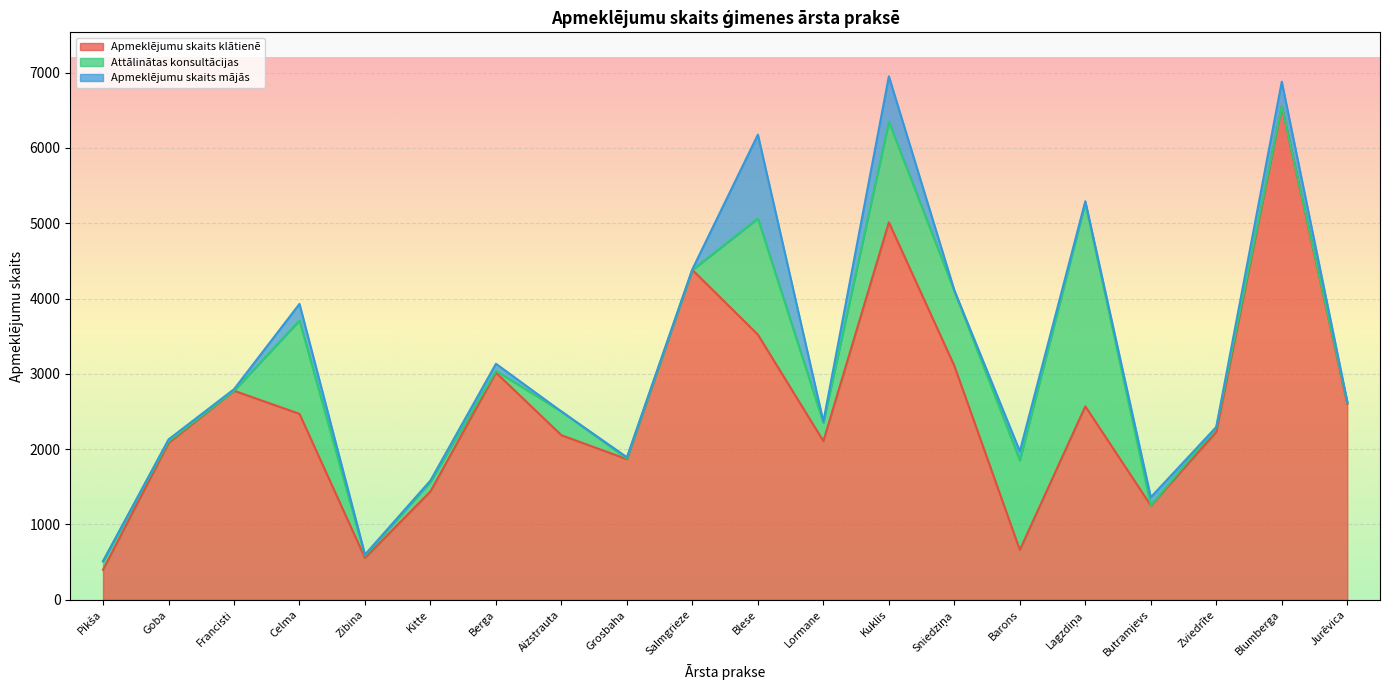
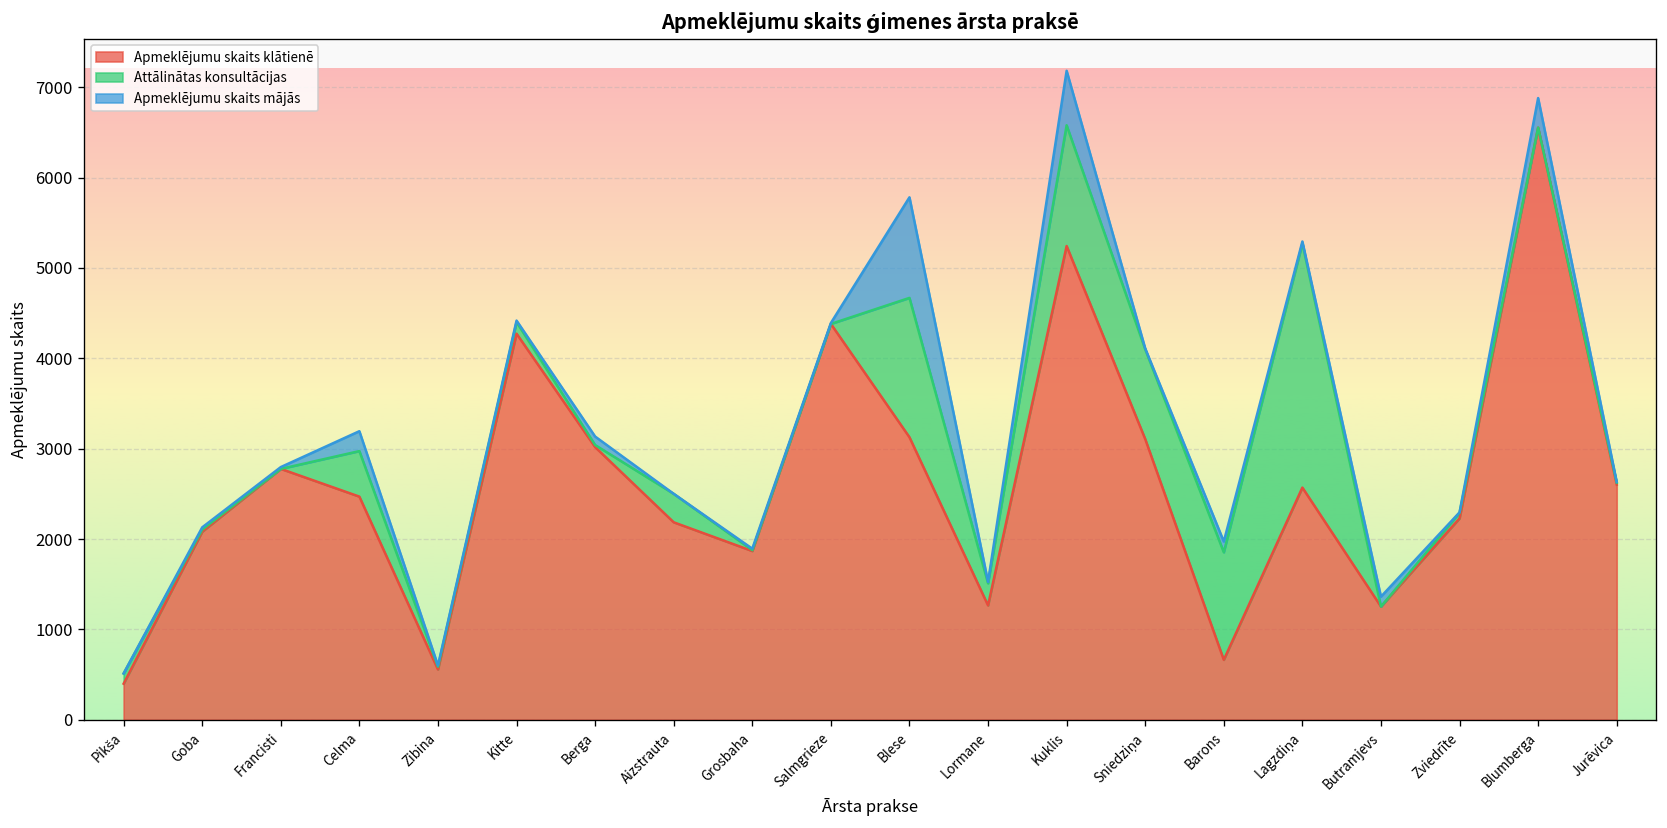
  {
    "Apmeklējumu skaits klātienē": {
      "Pikša": 400,
      "Celma": 2500,
-     "Kitte": 1400,
+     "Kitte": 4300,
      "Aizstrauta": 2200,
-     "Blese": 3500,
-     "Lormane": 2100,
-     "Kuklis": 5000,
+     "Blese": 3100,
+     "Lormane": 1300,
+     "Kuklis": 5200,
      "Sniedziņa": 3100,
      "Barons": 700,
      "Lagzdiņa": 2600,
      "Zviedrīte": 2200
    },
    "Attālinātas konsultācijas": {
-     "Celma": 1200,
+     "Celma": 500,
      "Blese": 1500,
      "Kuklis": 1300,
      "Barons": 1200
    },
    "Apmeklējumu skaits mājās": {
      "Celma": 200,
      "Berga": 100,
      "Blese": 1100,
      "Kuklis": 600,
      "Barons": 100,
      "Butramjevs": 100,
      "Blumberga": 300
    }
  }
